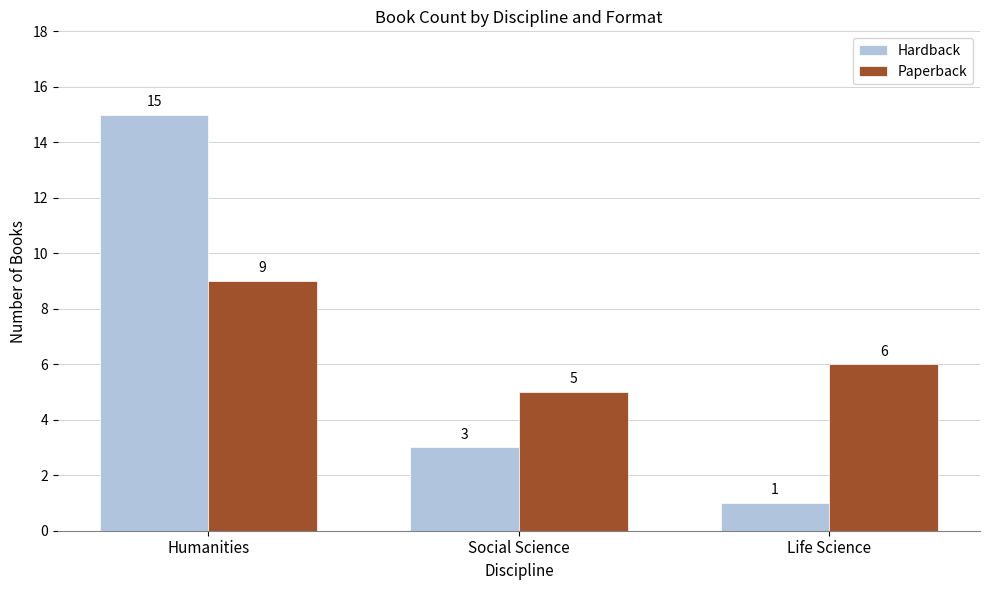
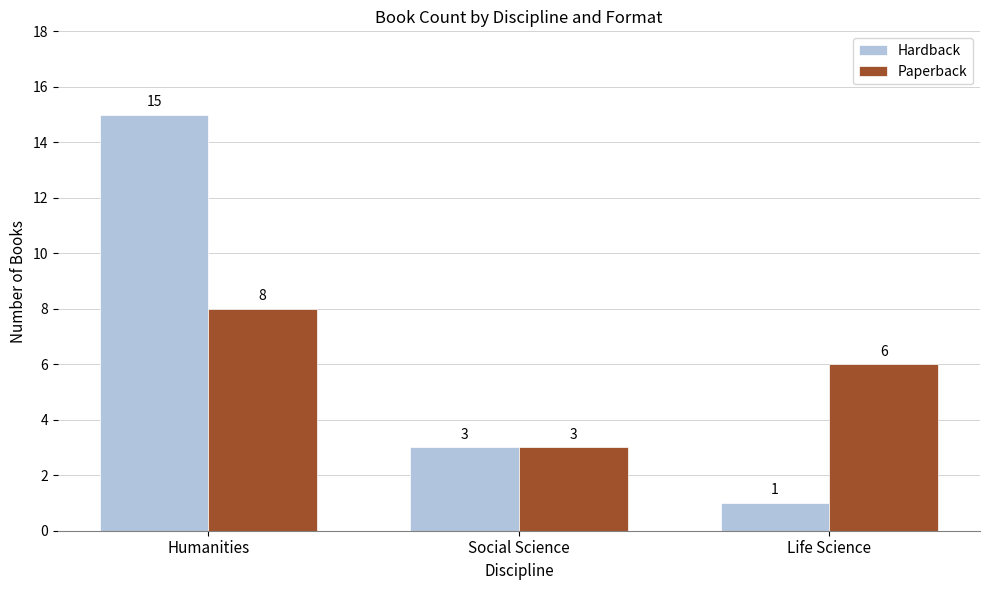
  {
    "Hardback": {
      "Humanities": 15,
      "Social Science": 3,
      "Life Science": 1
    },
    "Paperback": {
-     "Humanities": 9,
-     "Social Science": 5,
+     "Humanities": 8,
+     "Social Science": 3,
      "Life Science": 6
    }
  }
